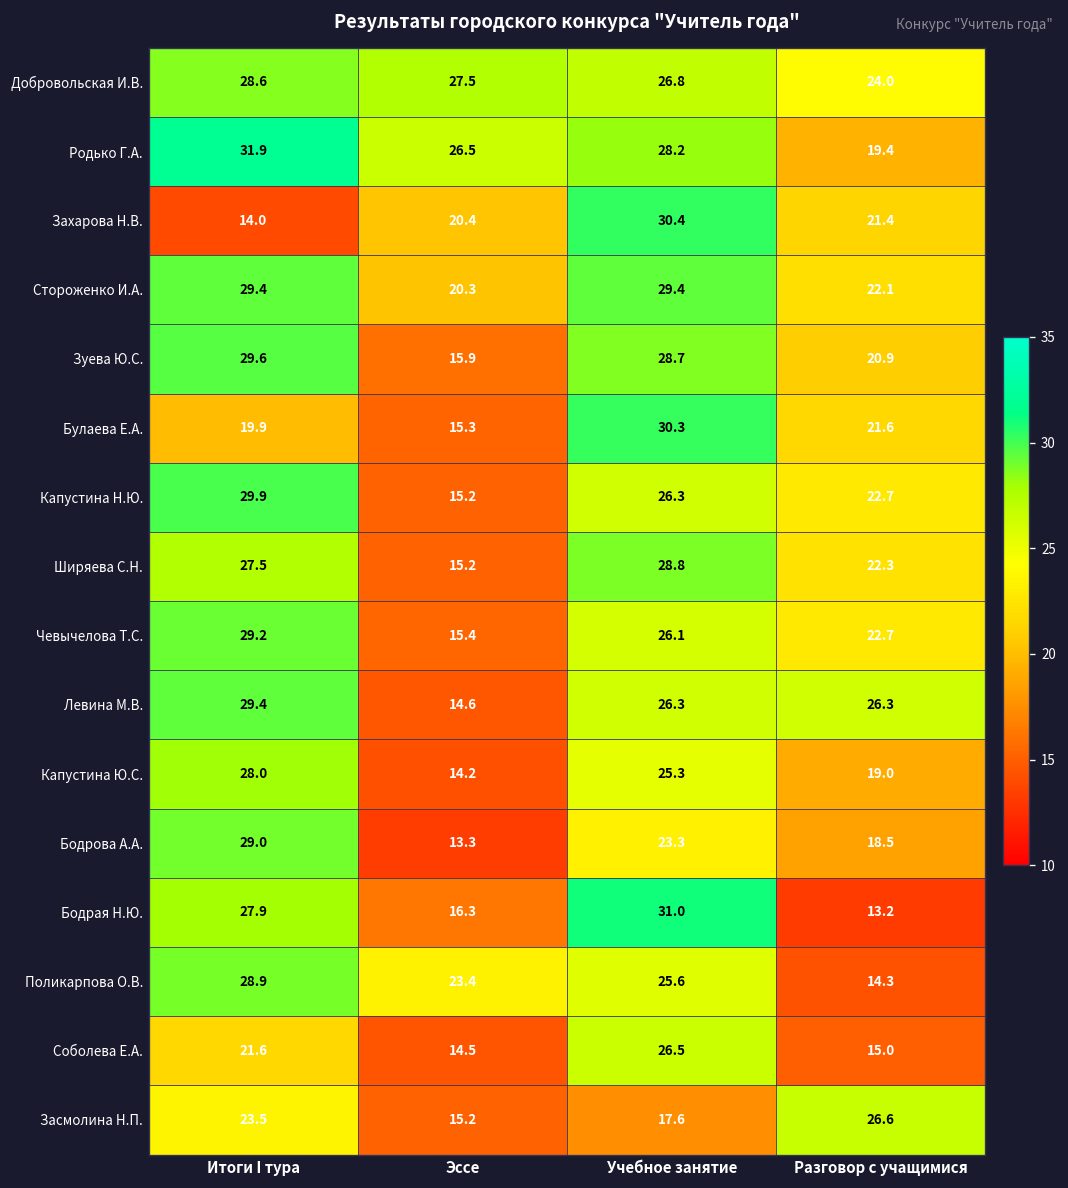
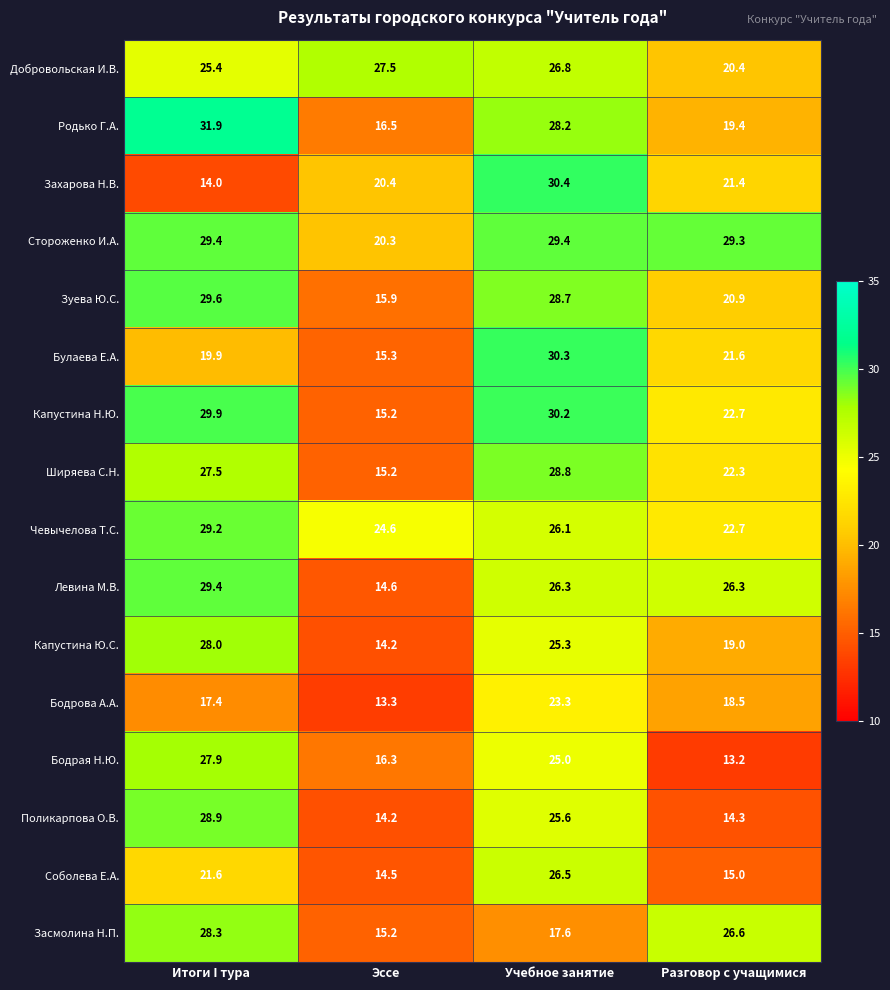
  {
    "Добровольская И.В.": {
-     "Итоги I тура": 28.6,
+     "Итоги I тура": 25.4,
      "Эссе": 27.5,
      "Учебное занятие": 26.8,
-     "Разговор с учащимися": 24.0
+     "Разговор с учащимися": 20.4
    },
    "Родько Г.А.": {
      "Итоги I тура": 31.9,
-     "Эссе": 26.5,
+     "Эссе": 16.5,
      "Учебное занятие": 28.2,
      "Разговор с учащимися": 19.4
    },
    "Захарова Н.В.": {
      "Итоги I тура": 14.0,
      "Эссе": 20.4,
      "Учебное занятие": 30.4,
      "Разговор с учащимися": 21.4
    },
    "Стороженко И.А.": {
      "Итоги I тура": 29.4,
      "Эссе": 20.3,
      "Учебное занятие": 29.4,
-     "Разговор с учащимися": 22.1
+     "Разговор с учащимися": 29.3
    },
    "Зуева Ю.С.": {
      "Итоги I тура": 29.6,
      "Эссе": 15.9,
      "Учебное занятие": 28.7,
      "Разговор с учащимися": 20.9
    },
    "Булаева Е.А.": {
      "Итоги I тура": 19.9,
      "Эссе": 15.3,
      "Учебное занятие": 30.3,
      "Разговор с учащимися": 21.6
    },
    "Капустина Н.Ю.": {
      "Итоги I тура": 29.9,
      "Эссе": 15.2,
-     "Учебное занятие": 26.3,
+     "Учебное занятие": 30.2,
      "Разговор с учащимися": 22.7
    },
    "Ширяева С.Н.": {
      "Итоги I тура": 27.5,
      "Эссе": 15.2,
      "Учебное занятие": 28.8,
      "Разговор с учащимися": 22.3
    },
    "Чевычелова Т.С.": {
      "Итоги I тура": 29.2,
-     "Эссе": 15.4,
+     "Эссе": 24.6,
      "Учебное занятие": 26.1,
      "Разговор с учащимися": 22.7
    },
    "Левина М.В.": {
      "Итоги I тура": 29.4,
      "Эссе": 14.6,
      "Учебное занятие": 26.3,
      "Разговор с учащимися": 26.3
    },
    "Капустина Ю.С.": {
      "Итоги I тура": 28.0,
      "Эссе": 14.2,
      "Учебное занятие": 25.3,
      "Разговор с учащимися": 19.0
    },
    "Бодрова А.А.": {
-     "Итоги I тура": 29.0,
+     "Итоги I тура": 17.4,
      "Эссе": 13.3,
      "Учебное занятие": 23.3,
      "Разговор с учащимися": 18.5
    },
    "Бодрая Н.Ю.": {
      "Итоги I тура": 27.9,
      "Эссе": 16.3,
-     "Учебное занятие": 31.0,
+     "Учебное занятие": 25.0,
      "Разговор с учащимися": 13.2
    },
    "Поликарпова О.В.": {
      "Итоги I тура": 28.9,
-     "Эссе": 23.4,
+     "Эссе": 14.2,
      "Учебное занятие": 25.6,
      "Разговор с учащимися": 14.3
    },
    "Соболева Е.А.": {
      "Итоги I тура": 21.6,
      "Эссе": 14.5,
      "Учебное занятие": 26.5,
      "Разговор с учащимися": 15.0
    },
    "Засмолина Н.П.": {
-     "Итоги I тура": 23.5,
+     "Итоги I тура": 28.3,
      "Эссе": 15.2,
      "Учебное занятие": 17.6,
      "Разговор с учащимися": 26.6
    }
  }
